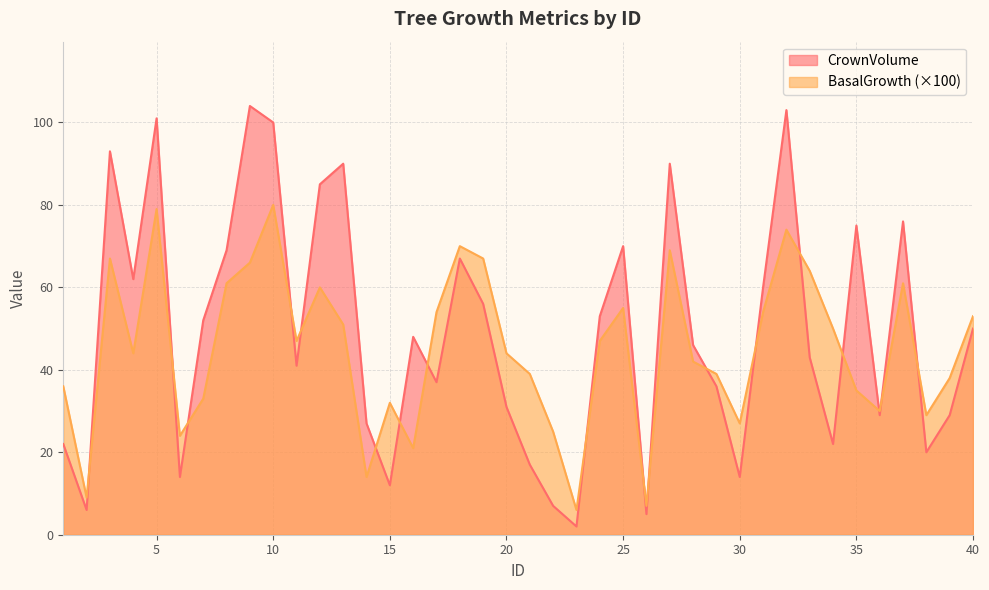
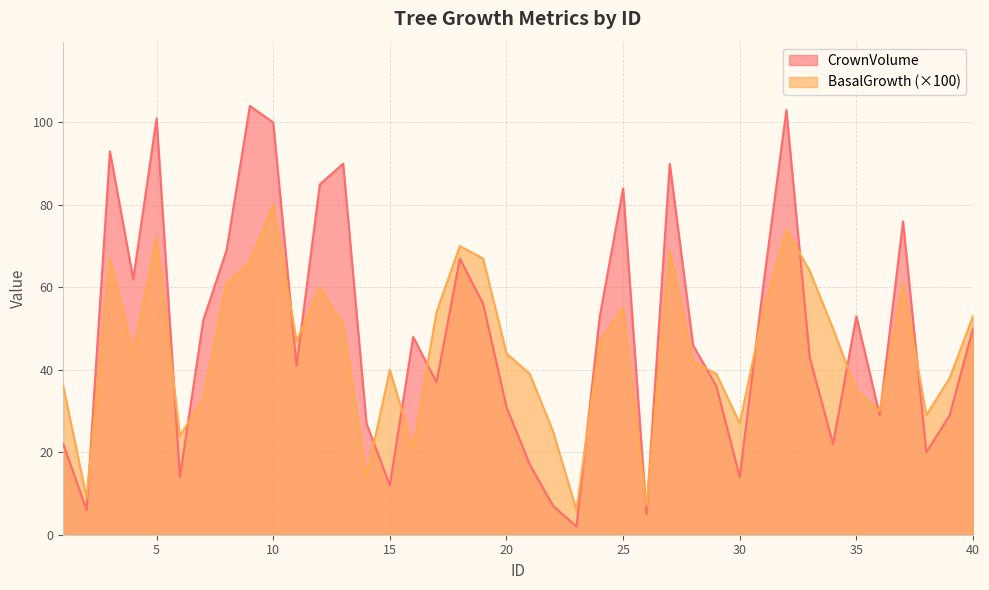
  {
    "CrownVolume": {
      "5": 101,
      "10": 100,
      "15": 12,
      "20": 31,
-     "25": 70,
+     "25": 84,
      "30": 14,
-     "35": 75,
+     "35": 53,
      "40": 50
    },
    "BasalGrowth (×100)": {
-     "5": 79,
+     "5": 72,
      "10": 80,
-     "15": 32,
+     "15": 40,
      "20": 44,
      "25": 55,
      "30": 27,
      "35": 35,
      "40": 53
    }
  }
